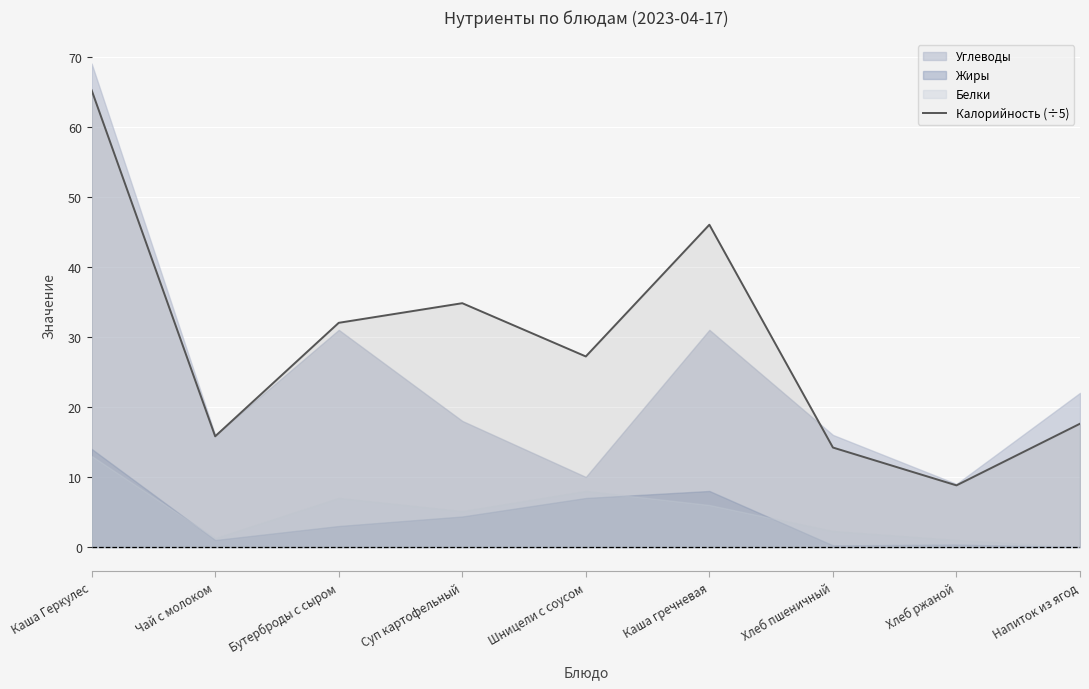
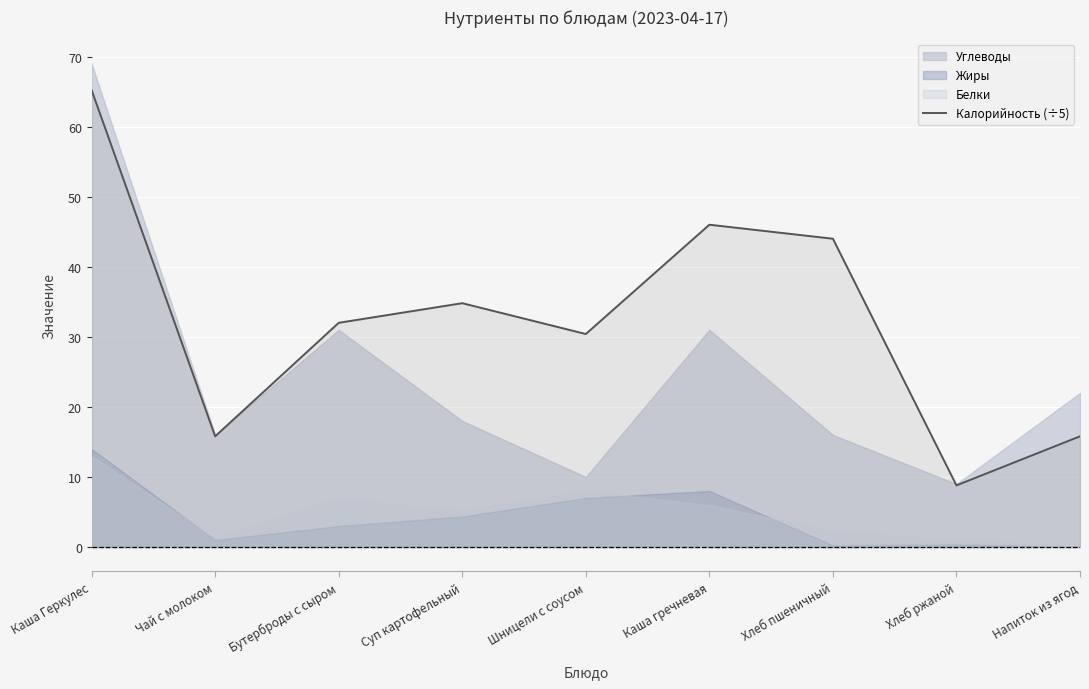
  {
    "Калорийность (÷5)": {
      "Каша Геркулес": 65,
      "Бутерброды с сыром": 32,
      "Суп картофельный": 35,
-     "Шницели с соусом": 27,
+     "Шницели с соусом": 30,
      "Каша гречневая": 46,
-     "Хлеб пшеничный": 14,
-     "Напиток из ягод": 18
+     "Хлеб пшеничный": 44,
+     "Напиток из ягод": 16
    }
  }
